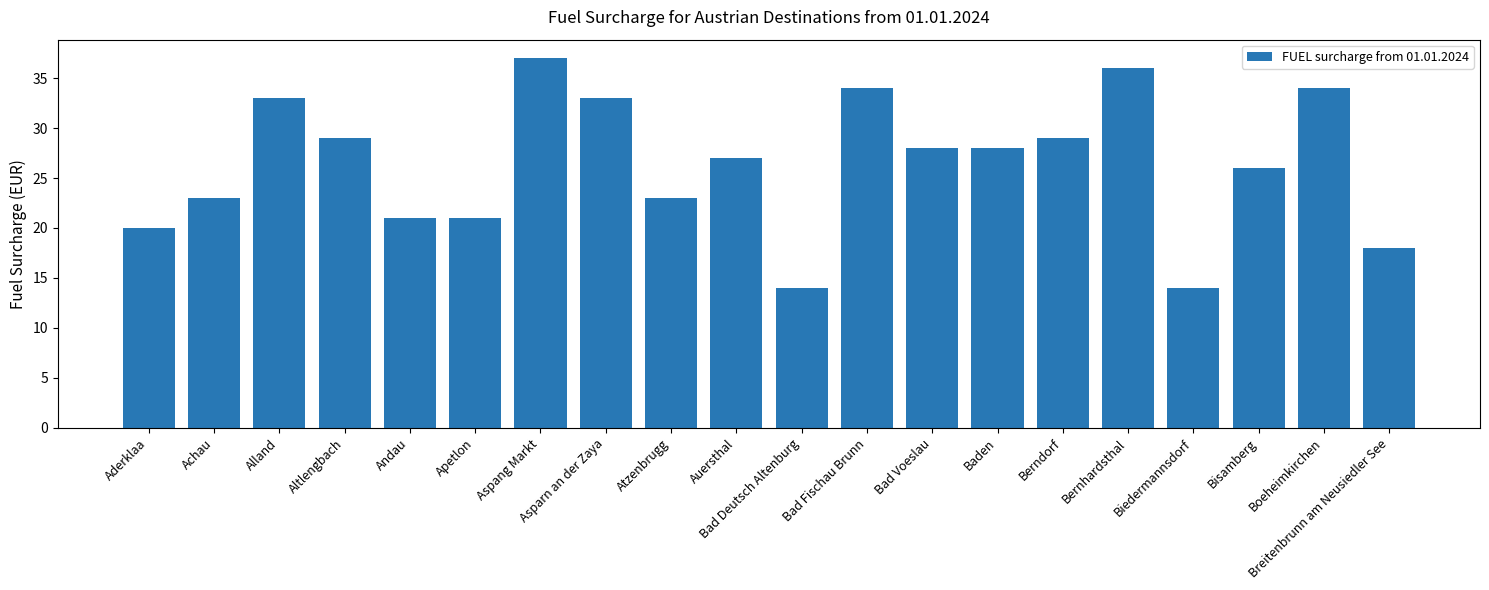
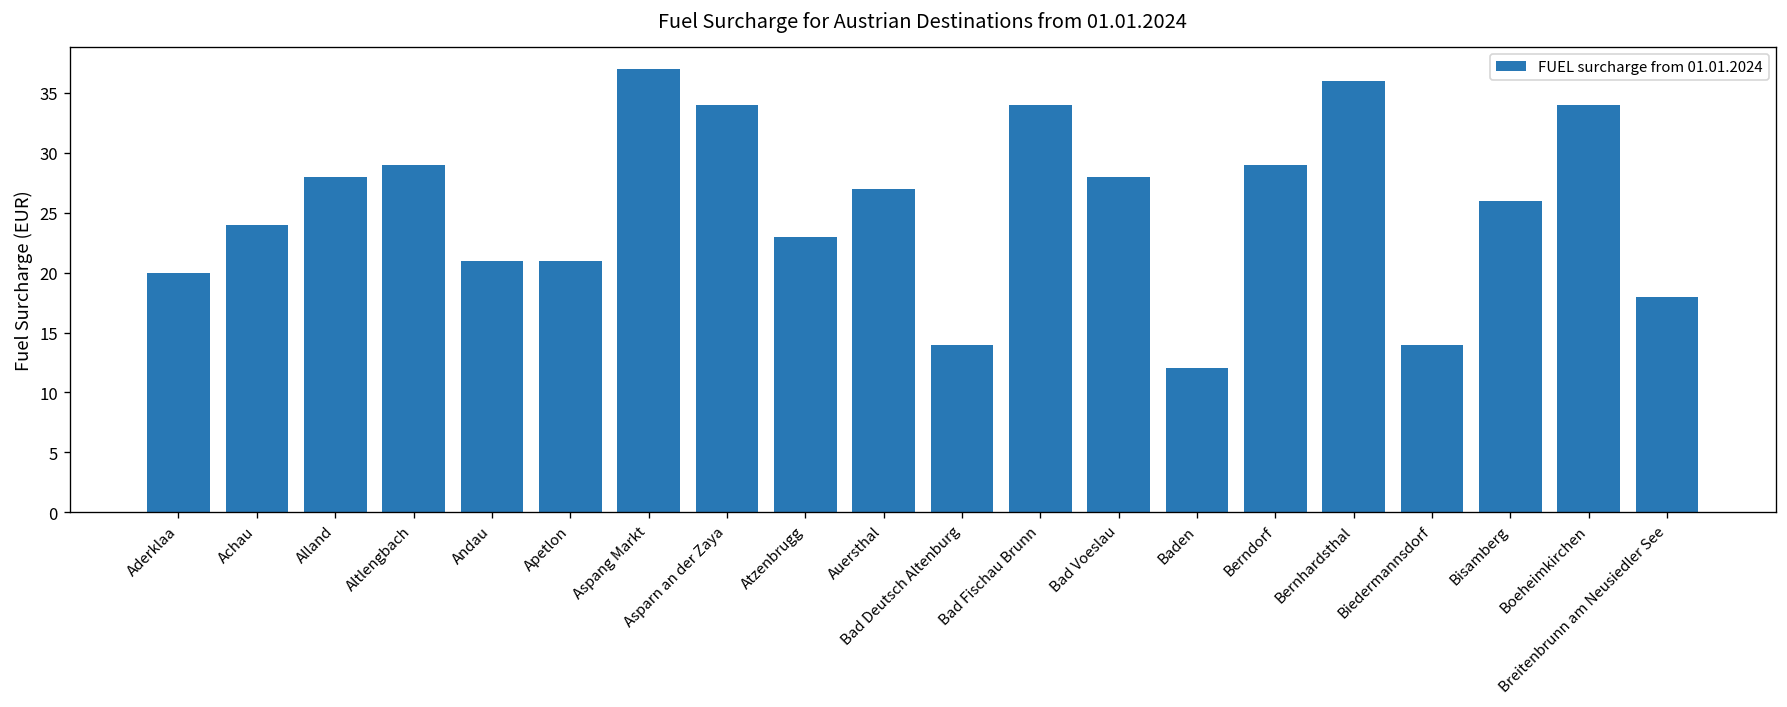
  {
    "Aderklaa": 20,
-   "Achau": 23,
-   "Alland": 33,
+   "Achau": 24,
+   "Alland": 28,
    "Altlengbach": 29,
    "Andau": 21,
    "Apetlon": 21,
    "Aspang Markt": 37,
-   "Asparn an der Zaya": 33,
+   "Asparn an der Zaya": 34,
    "Atzenbrugg": 23,
    "Auersthal": 27,
    "Bad Deutsch Altenburg": 14,
    "Bad Fischau Brunn": 34,
    "Bad Voeslau": 28,
-   "Baden": 28,
+   "Baden": 12,
    "Berndorf": 29,
    "Bernhardsthal": 36,
    "Biedermannsdorf": 14,
    "Bisamberg": 26,
    "Boeheimkirchen": 34,
    "Breitenbrunn am Neusiedler See": 18
  }
